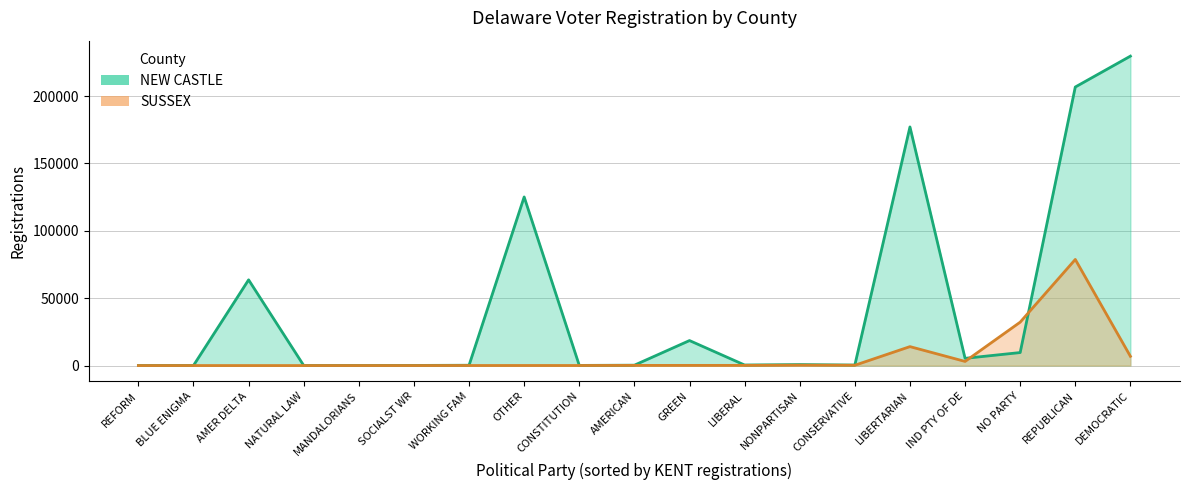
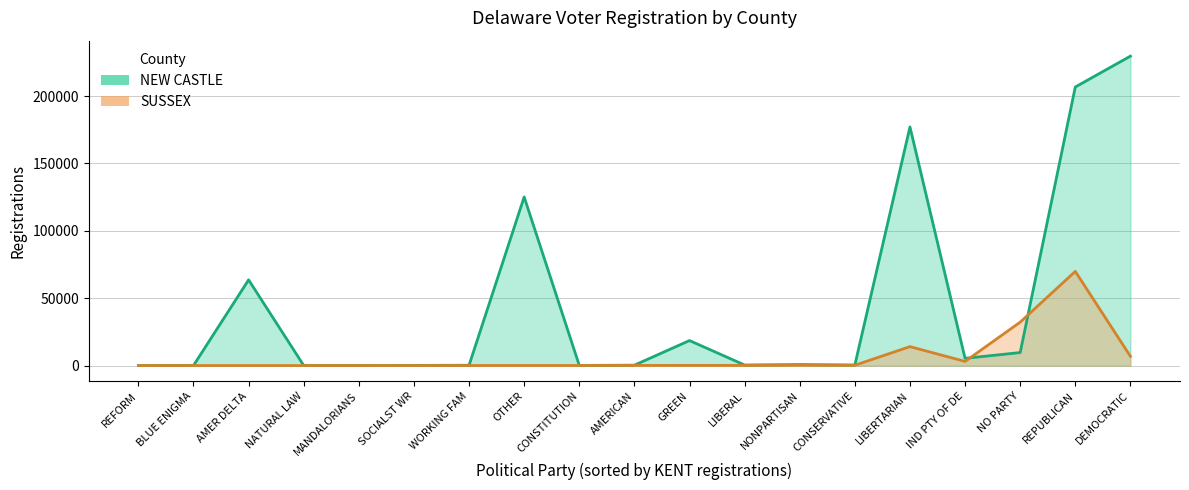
  {
    "NEW CASTLE": {
      "AMER DELTA": 64000,
      "OTHER": 125000,
      "GREEN": 19000,
      "LIBERTARIAN": 177000,
      "IND PTY OF DE": 5000,
      "NO PARTY": 10000,
      "REPUBLICAN": 207000,
      "DEMOCRATIC": 230000
    },
    "SUSSEX": {
      "AMER DELTA": 0,
      "OTHER": 0,
      "GREEN": 0,
      "LIBERTARIAN": 14000,
      "IND PTY OF DE": 3000,
      "NO PARTY": 32000,
-     "REPUBLICAN": 79000,
+     "REPUBLICAN": 70000,
      "DEMOCRATIC": 7000
    }
  }
